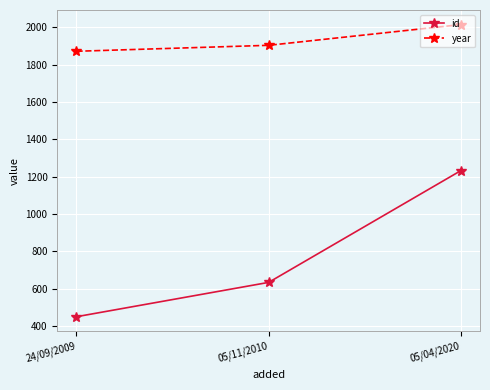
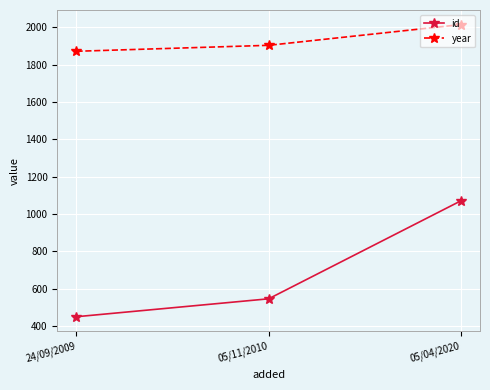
  {
    "id": {
      "24/09/2009": 450,
-     "05/11/2010": 630,
-     "05/04/2020": 1230
+     "05/11/2010": 550,
+     "05/04/2020": 1070
    },
    "year": {
      "24/09/2009": 1870,
      "05/11/2010": 1900
    }
  }
